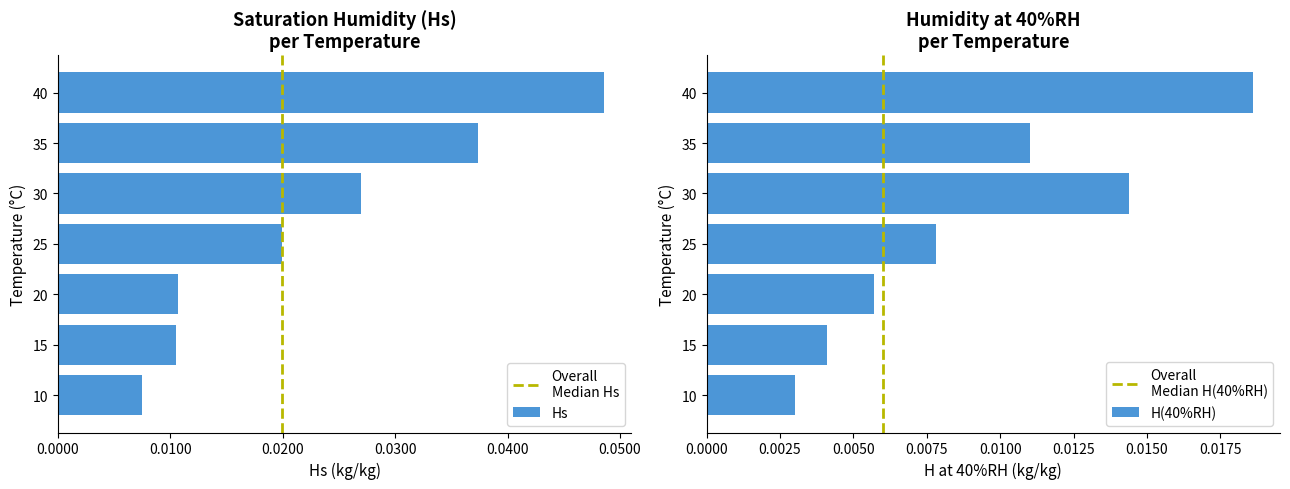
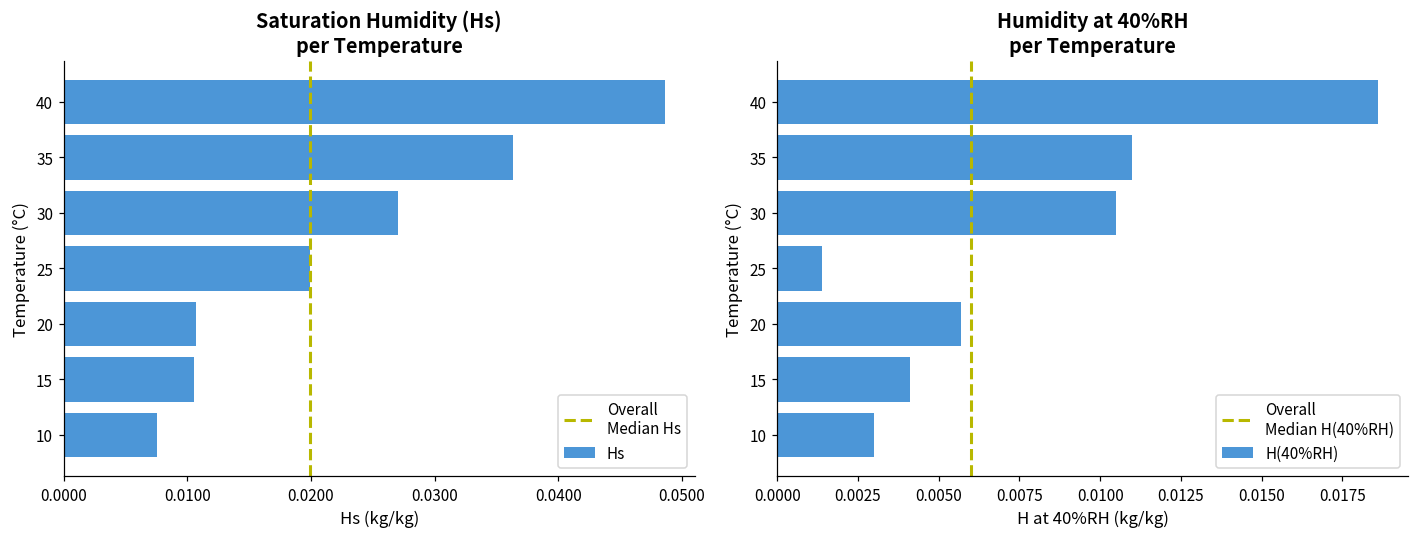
  {
    "Saturation Humidity (Hs) per Temperature": {
      "40": 0.0486,
-     "35": 0.0374,
+     "35": 0.0363,
      "30": 0.0270,
      "25": 0.0199,
      "20": 0.0107,
      "15": 0.0105,
      "10": 0.0075
    },
    "Humidity at 40%RH per Temperature": {
      "40": 0.0186,
      "35": 0.0110,
-     "30": 0.0144,
-     "25": 0.0078,
+     "30": 0.0105,
+     "25": 0.0014,
      "20": 0.0057,
      "15": 0.0041,
      "10": 0.0030
    }
  }
